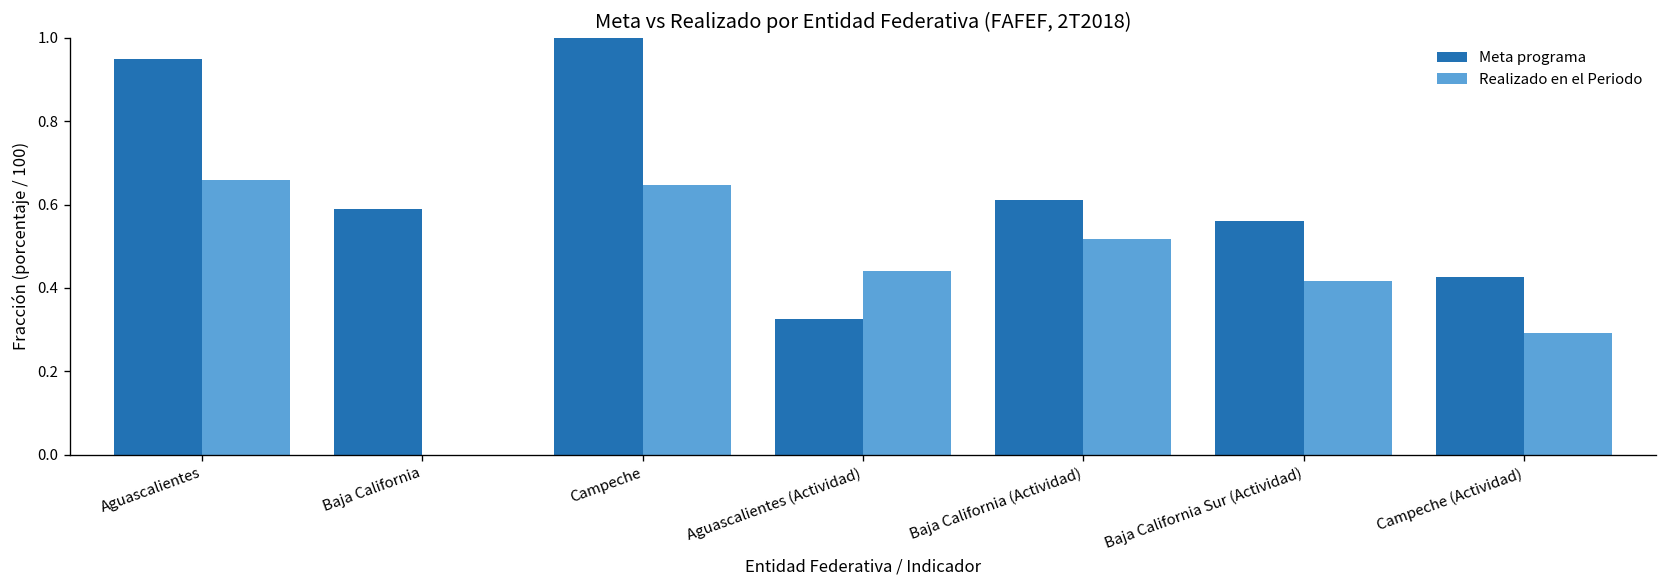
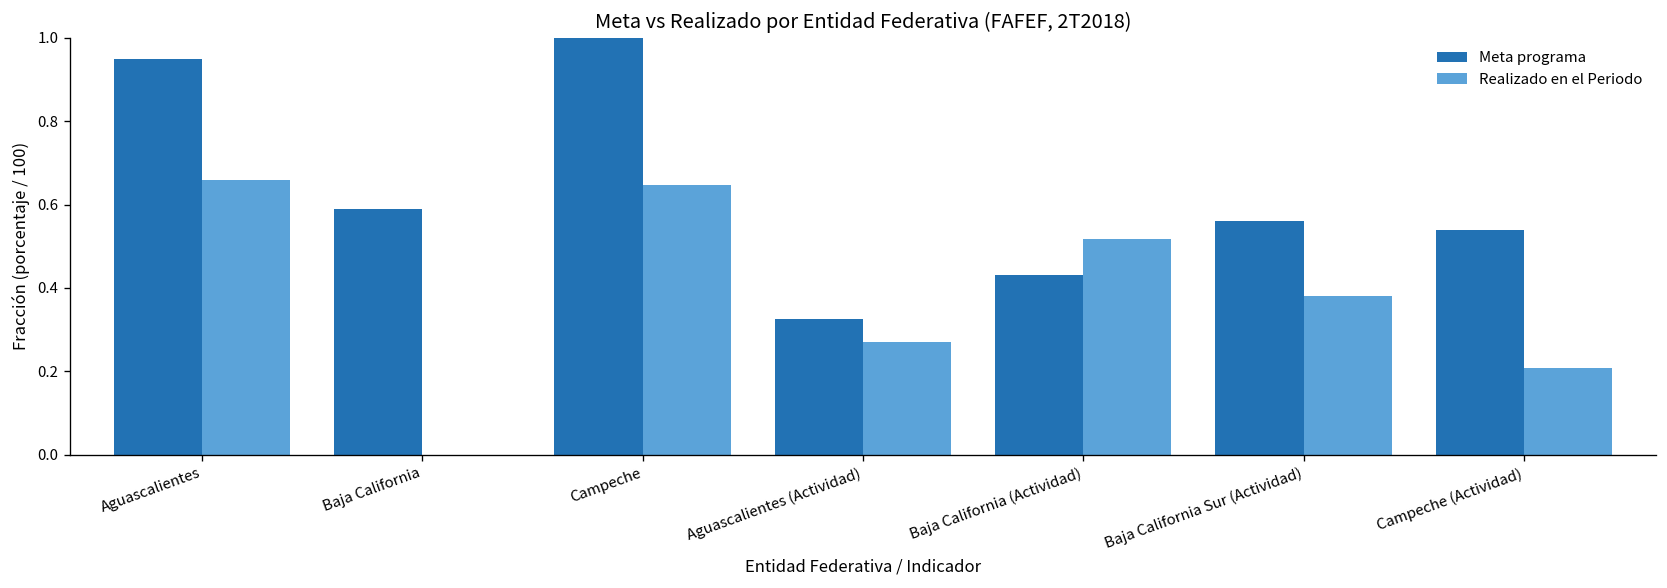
  {
    "Meta programa": {
      "Aguascalientes": 0.95,
      "Baja California": 0.59,
      "Campeche": 1.00,
      "Aguascalientes (Actividad)": 0.33,
-     "Baja California (Actividad)": 0.61,
+     "Baja California (Actividad)": 0.43,
      "Baja California Sur (Actividad)": 0.56,
-     "Campeche (Actividad)": 0.43
+     "Campeche (Actividad)": 0.54
    },
    "Realizado en el Periodo": {
      "Aguascalientes": 0.66,
      "Baja California": 0.00,
      "Campeche": 0.65,
-     "Aguascalientes (Actividad)": 0.44,
+     "Aguascalientes (Actividad)": 0.27,
      "Baja California (Actividad)": 0.52,
-     "Baja California Sur (Actividad)": 0.42,
-     "Campeche (Actividad)": 0.29
+     "Baja California Sur (Actividad)": 0.38,
+     "Campeche (Actividad)": 0.21
    }
  }
